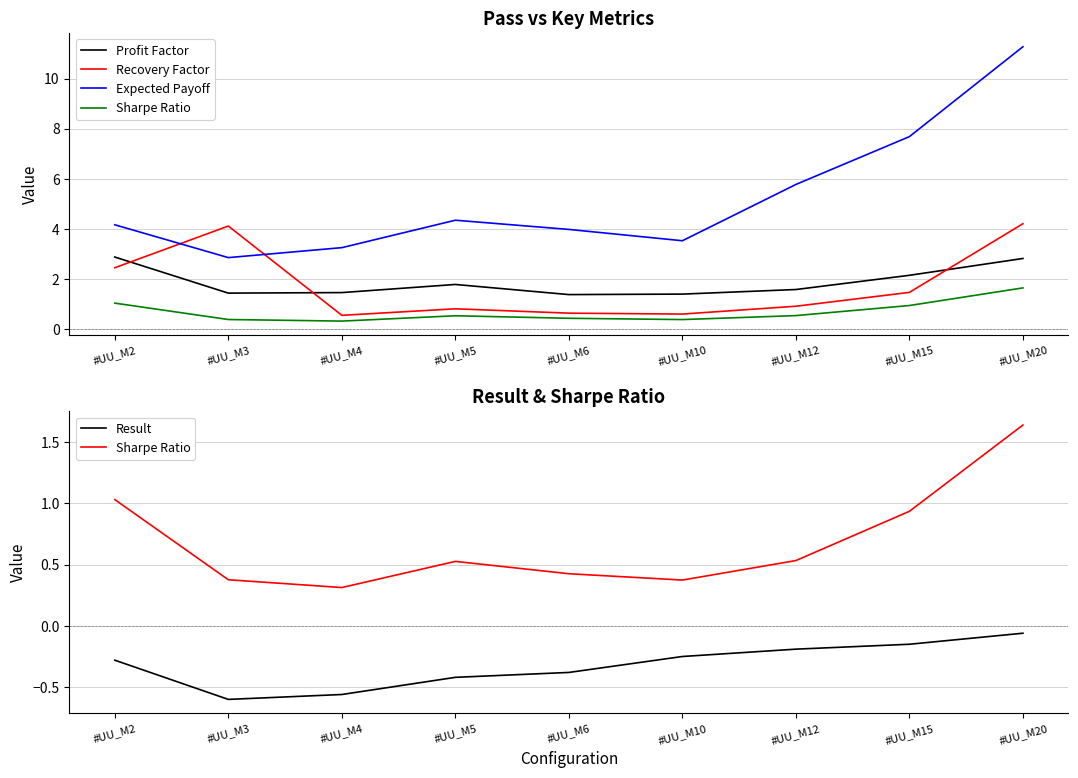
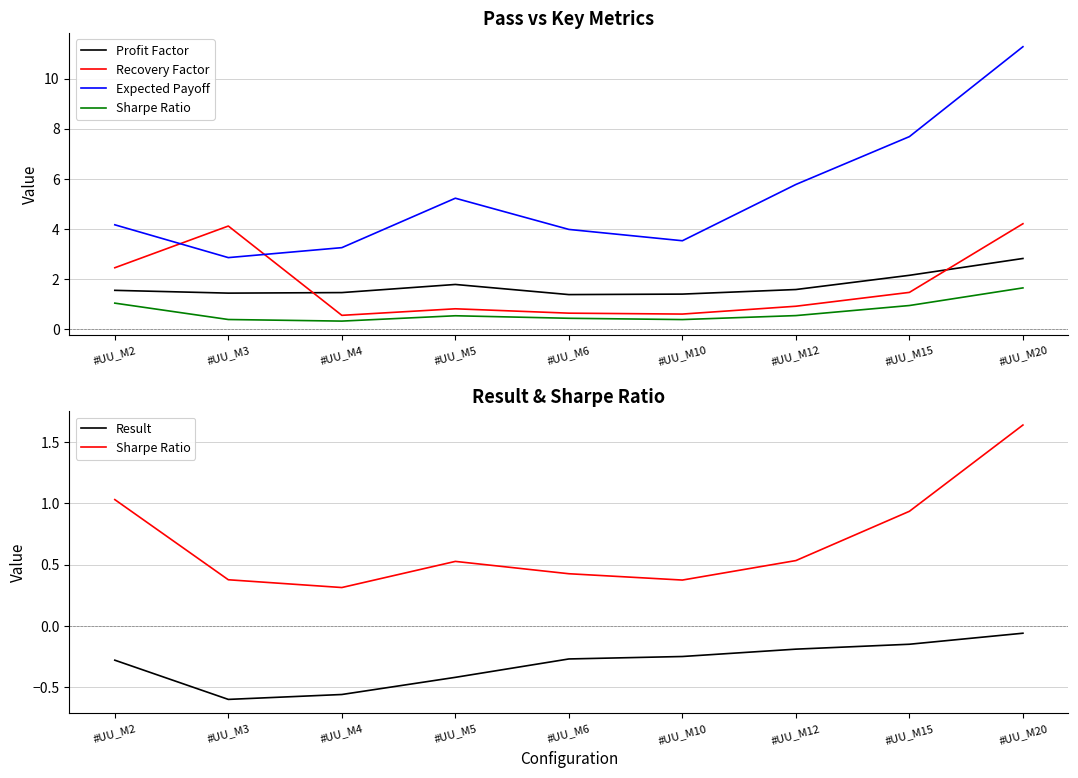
  {
    "Pass vs Key Metrics": {
      "Profit Factor": {
-       "#UU_M2": 2.9,
+       "#UU_M2": 1.5,
        "#UU_M3": 1.4,
        "#UU_M4": 1.5,
        "#UU_M5": 1.8,
        "#UU_M6": 1.4,
        "#UU_M10": 1.4,
        "#UU_M12": 1.6,
        "#UU_M15": 2.1,
        "#UU_M20": 2.8
      },
      "Recovery Factor": {
        "#UU_M2": 2.4,
        "#UU_M3": 4.1,
        "#UU_M4": 0.5,
        "#UU_M5": 0.8,
        "#UU_M6": 0.6,
        "#UU_M10": 0.6,
        "#UU_M12": 0.9,
        "#UU_M15": 1.5,
        "#UU_M20": 4.2
      },
      "Expected Payoff": {
        "#UU_M2": 4.2,
        "#UU_M3": 2.8,
        "#UU_M4": 3.2,
-       "#UU_M5": 4.3,
+       "#UU_M5": 5.2,
        "#UU_M6": 4.0,
        "#UU_M10": 3.5,
        "#UU_M12": 5.8,
        "#UU_M15": 7.7,
        "#UU_M20": 11.3
      }
    },
    "Result & Sharpe Ratio": {
      "Result": {
        "#UU_M2": -0.28,
        "#UU_M3": -0.60,
        "#UU_M4": -0.56,
        "#UU_M5": -0.42,
-       "#UU_M6": -0.38,
+       "#UU_M6": -0.27,
        "#UU_M10": -0.25,
        "#UU_M12": -0.19,
        "#UU_M15": -0.15,
        "#UU_M20": -0.06
      },
      "Sharpe Ratio": {
        "#UU_M2": 1.03,
        "#UU_M3": 0.38,
        "#UU_M4": 0.31,
        "#UU_M5": 0.53,
        "#UU_M6": 0.43,
        "#UU_M10": 0.37,
        "#UU_M12": 0.53,
        "#UU_M15": 0.93,
        "#UU_M20": 1.64
      }
    }
  }
